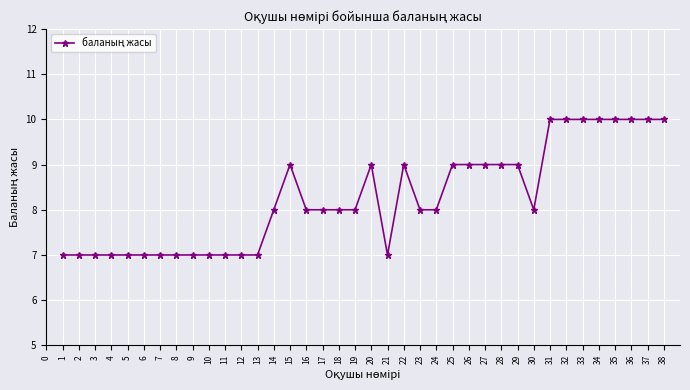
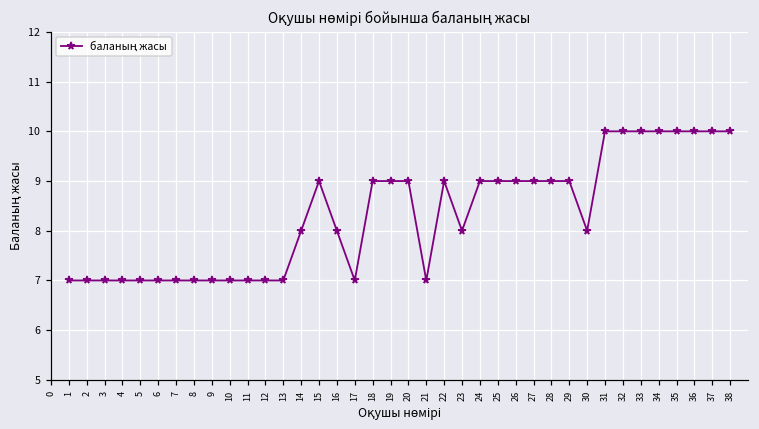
  {
    "1": 7,
    "2": 7,
    "3": 7,
    "4": 7,
    "5": 7,
    "6": 7,
    "7": 7,
    "8": 7,
    "9": 7,
    "10": 7,
    "11": 7,
    "12": 7,
    "13": 7,
    "14": 8,
    "15": 9,
    "16": 8,
-   "17": 8,
-   "18": 8,
-   "19": 8,
+   "17": 7,
+   "18": 9,
+   "19": 9,
    "20": 9,
    "21": 7,
    "22": 9,
    "23": 8,
-   "24": 8,
+   "24": 9,
    "25": 9,
    "26": 9,
    "27": 9,
    "28": 9,
    "29": 9,
    "30": 8,
    "31": 10,
    "32": 10,
    "33": 10,
    "34": 10,
    "35": 10,
    "36": 10,
    "37": 10,
    "38": 10
  }
